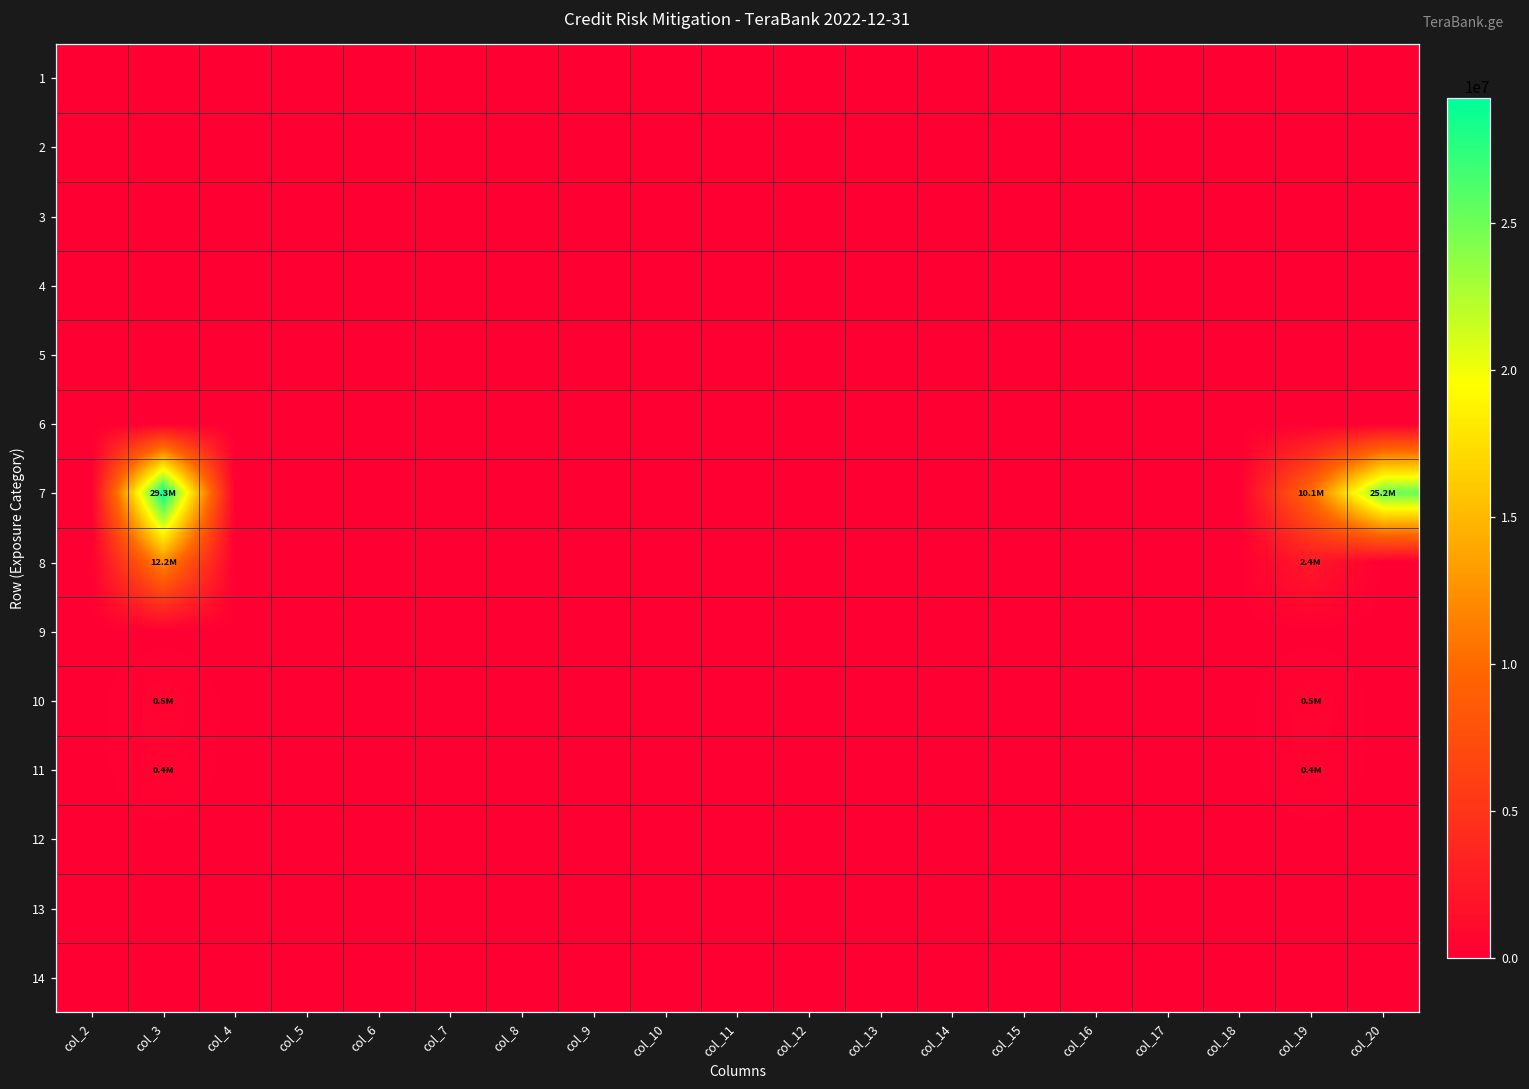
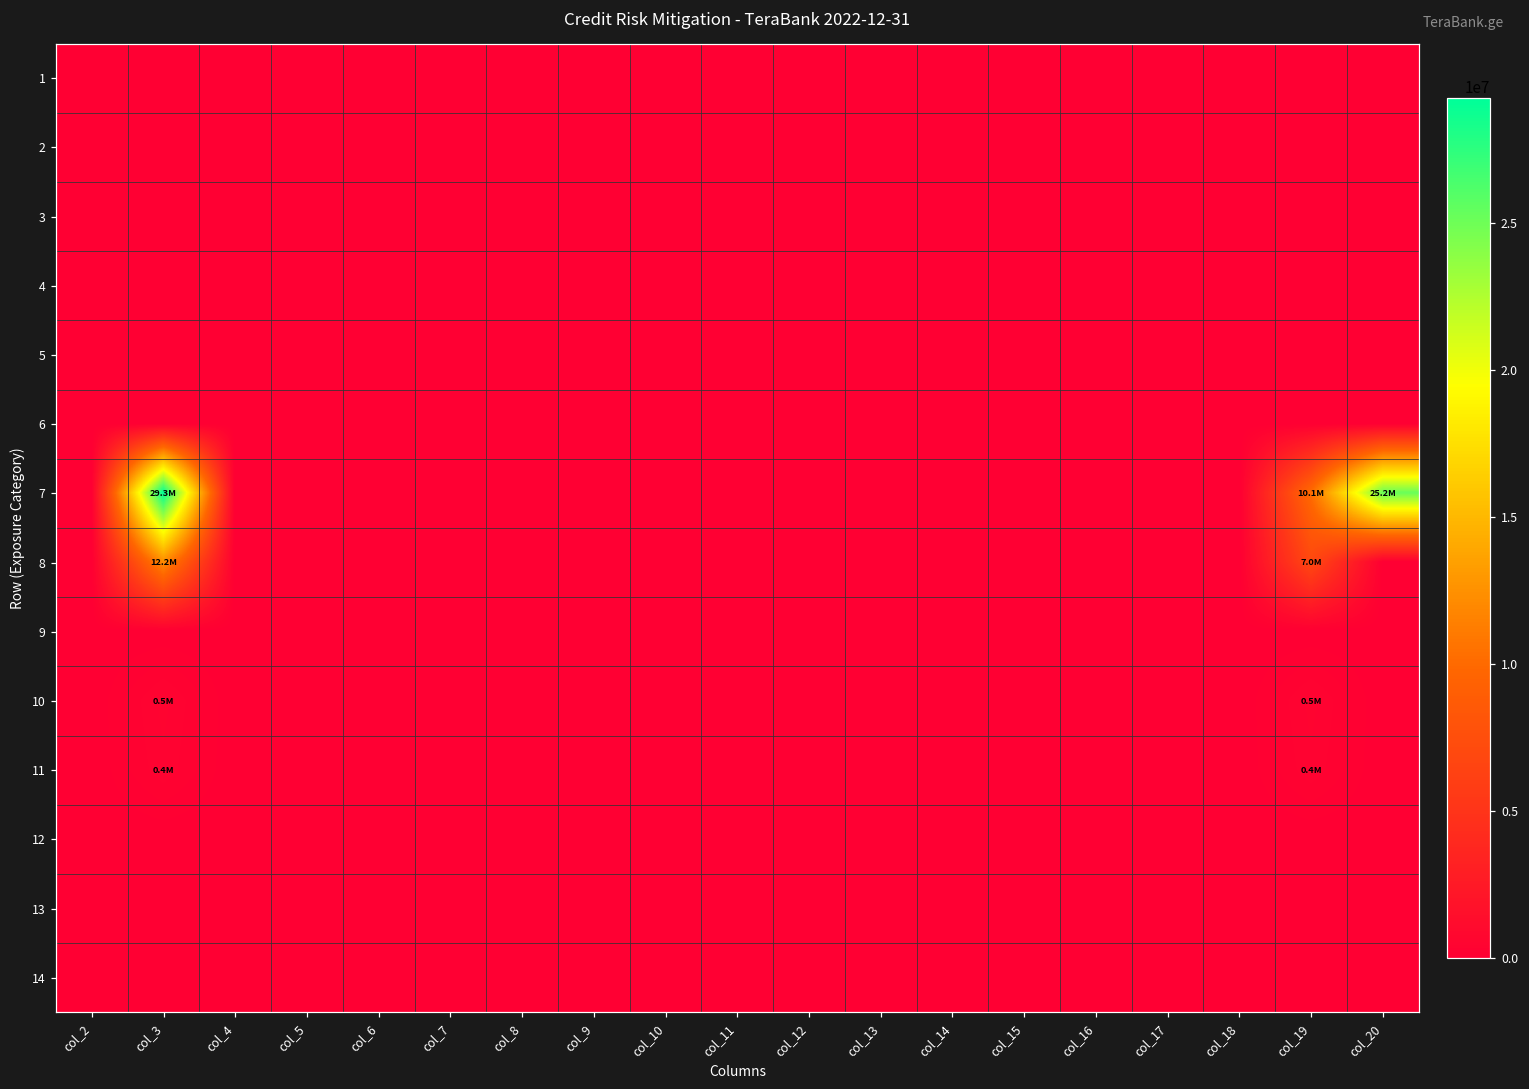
  {
    "7": {
      "col_3": "29.3M",
      "col_19": "10.1M",
      "col_20": "25.2M"
    },
    "8": {
      "col_3": "12.2M",
-     "col_19": "2.4M"
+     "col_19": "7.0M"
    },
    "10": {
      "col_3": "0.5M",
      "col_19": "0.5M"
    },
    "11": {
      "col_3": "0.4M",
      "col_19": "0.4M"
    }
  }
